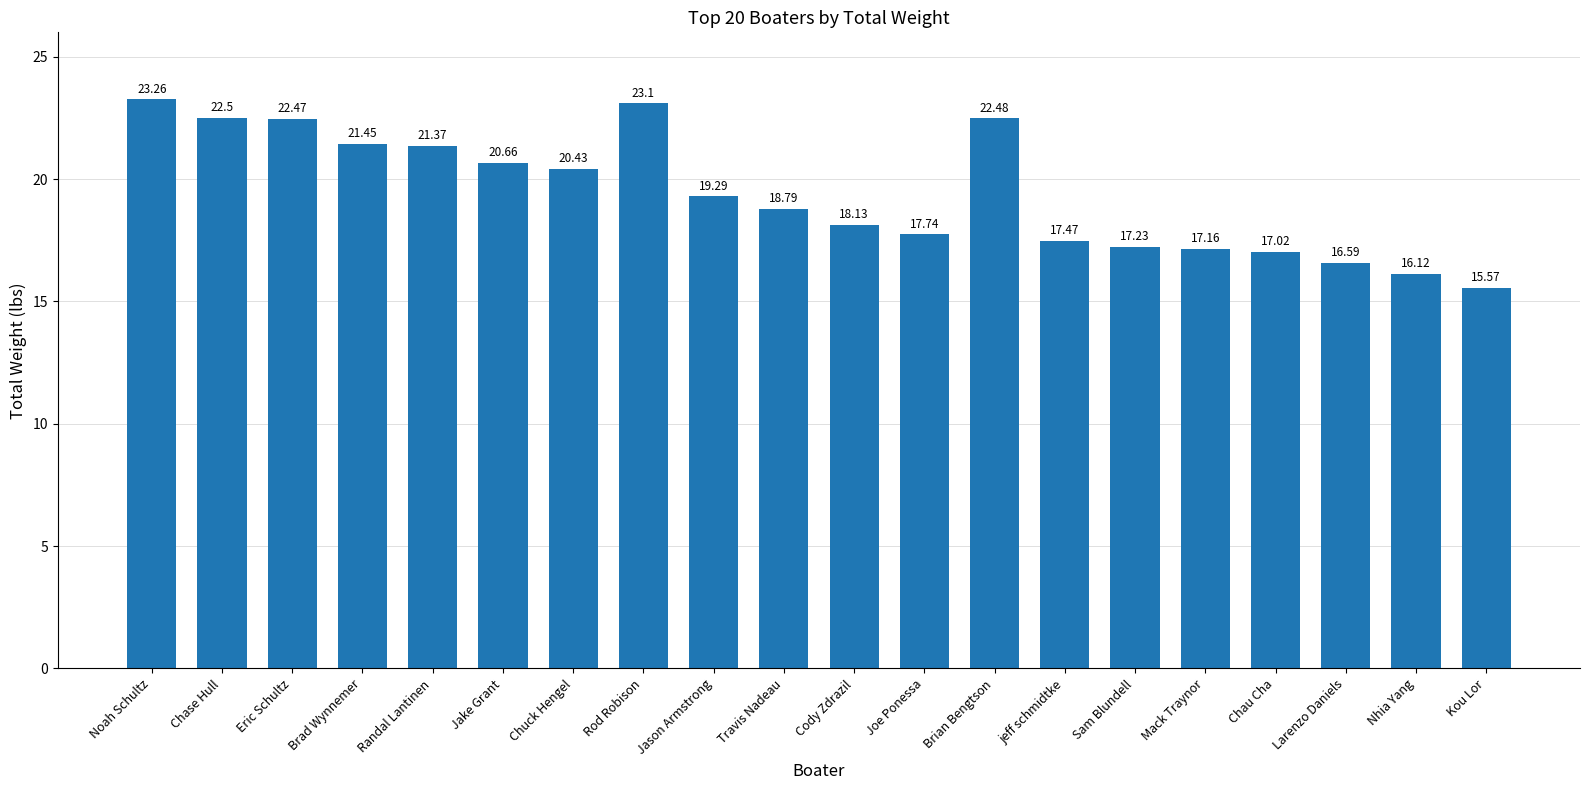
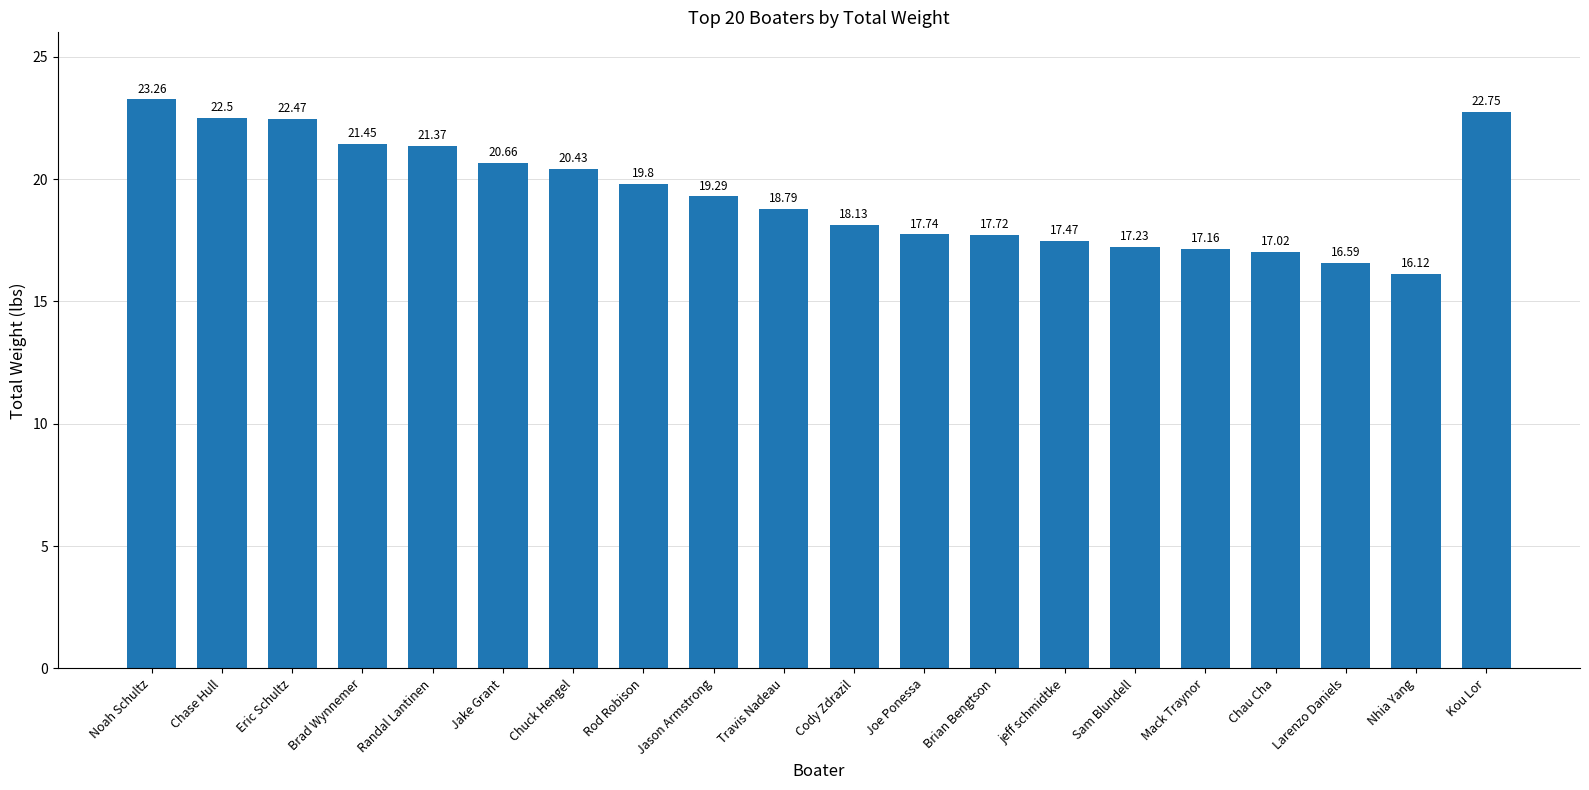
  {
    "Noah Schultz": 23.26,
    "Chase Hull": 22.5,
    "Eric Schultz": 22.47,
    "Brad Wynnemer": 21.45,
    "Randal Lantinen": 21.37,
    "Jake Grant": 20.66,
    "Chuck Hengel": 20.43,
-   "Rod Robison": 23.1,
+   "Rod Robison": 19.8,
    "Jason Armstrong": 19.29,
    "Travis Nadeau": 18.79,
    "Cody Zdrazil": 18.13,
    "Joe Ponessa": 17.74,
-   "Brian Bengtson": 22.48,
+   "Brian Bengtson": 17.72,
    "jeff schmidtke": 17.47,
    "Sam Blundell": 17.23,
    "Mack Traynor": 17.16,
    "Chau Cha": 17.02,
    "Larenzo Daniels": 16.59,
    "Nhia Yang": 16.12,
-   "Kou Lor": 15.57
+   "Kou Lor": 22.75
  }
